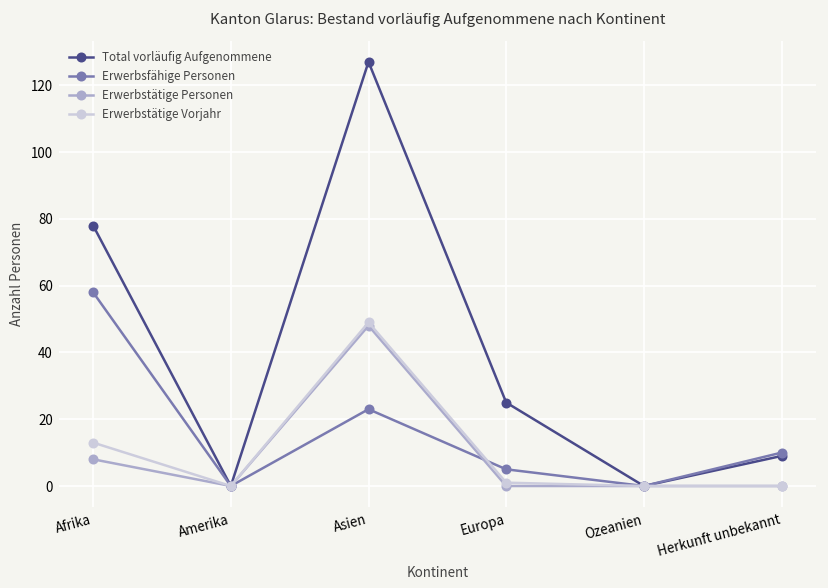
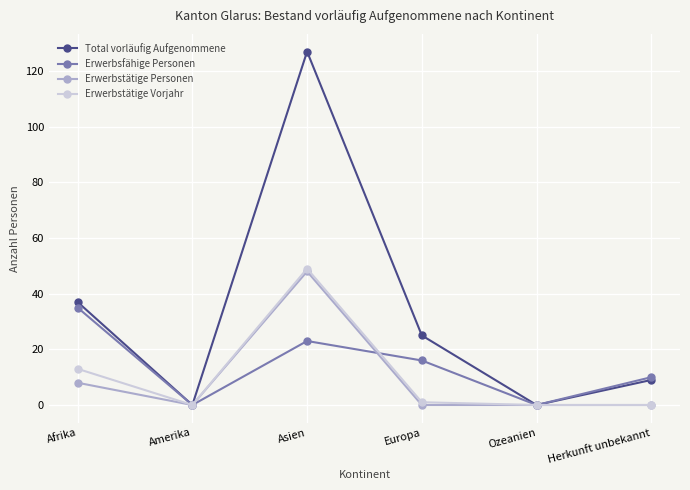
  {
    "Total vorläufig Aufgenommene": {
-     "Afrika": 78,
+     "Afrika": 37,
      "Asien": 127,
      "Europa": 25,
      "Herkunft unbekannt": 9
    },
    "Erwerbsfähige Personen": {
-     "Afrika": 58,
+     "Afrika": 35,
      "Asien": 23,
-     "Europa": 5,
+     "Europa": 16,
      "Herkunft unbekannt": 10
    }
  }
